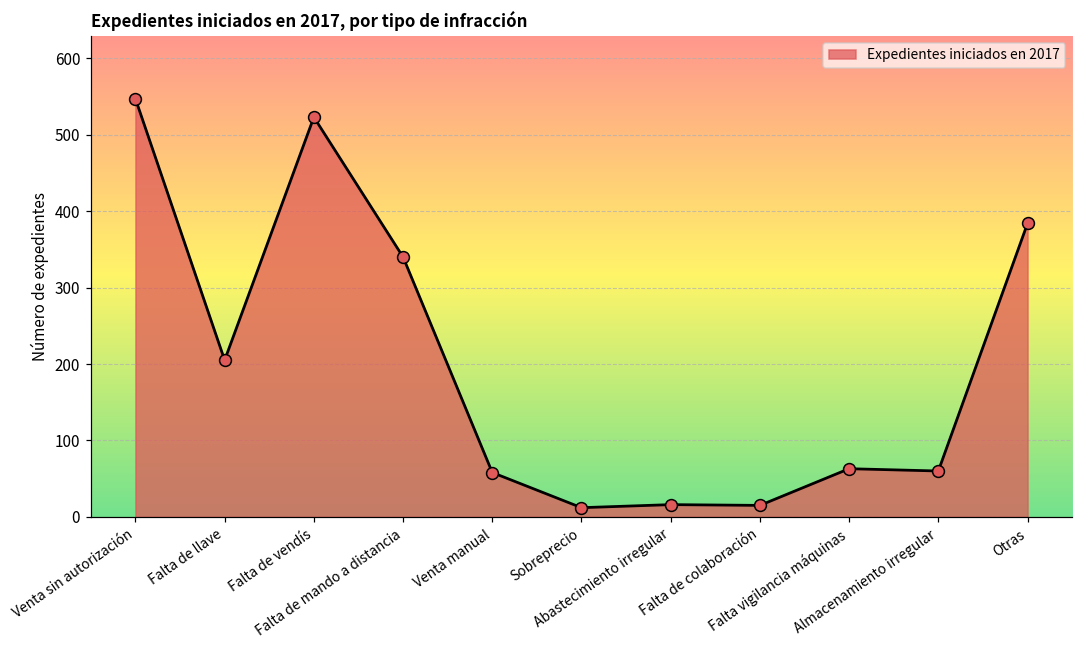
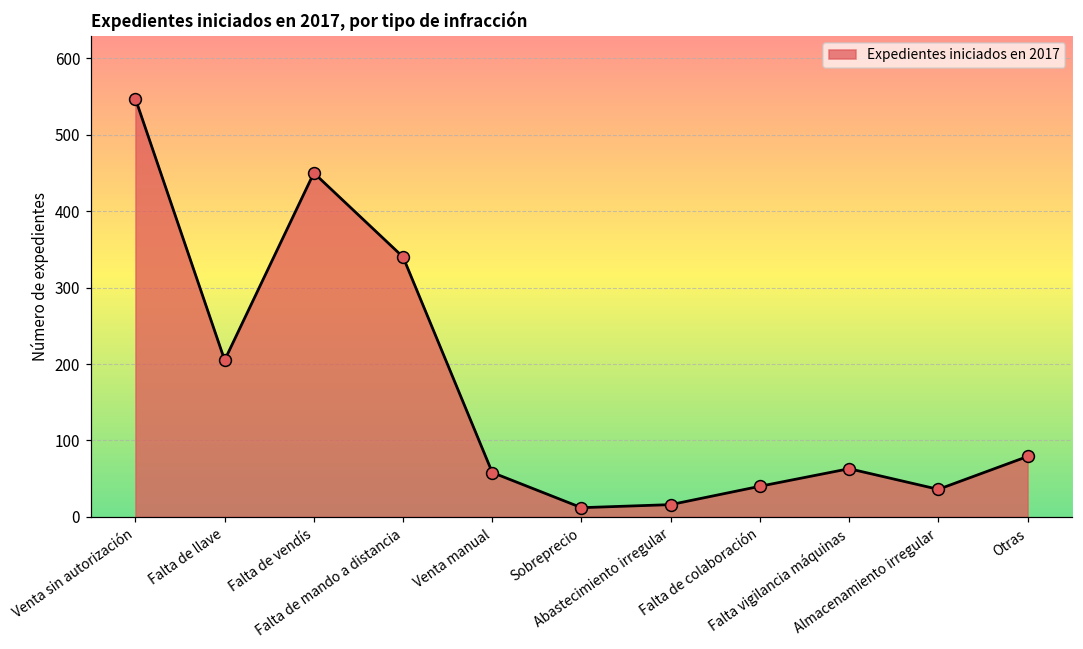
  {
    "Venta sin autorización": 550,
    "Falta de llave": 210,
-   "Falta de vendís": 520,
+   "Falta de vendís": 450,
    "Falta de mando a distancia": 340,
    "Venta manual": 60,
    "Sobreprecio": 10,
    "Abastecimiento irregular": 20,
-   "Falta de colaboración": 20,
+   "Falta de colaboración": 40,
    "Falta vigilancia máquinas": 60,
-   "Almacenamiento irregular": 60,
-   "Otras": 380
+   "Almacenamiento irregular": 40,
+   "Otras": 80
  }
